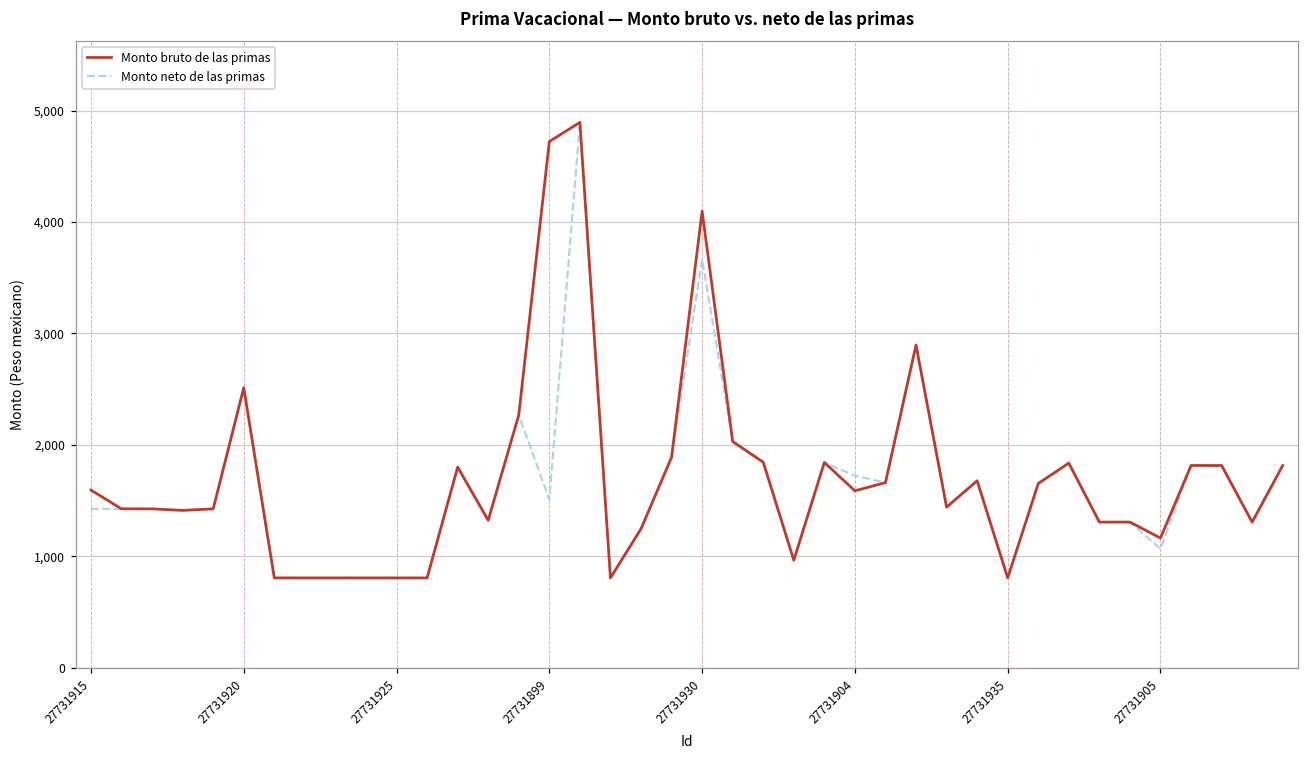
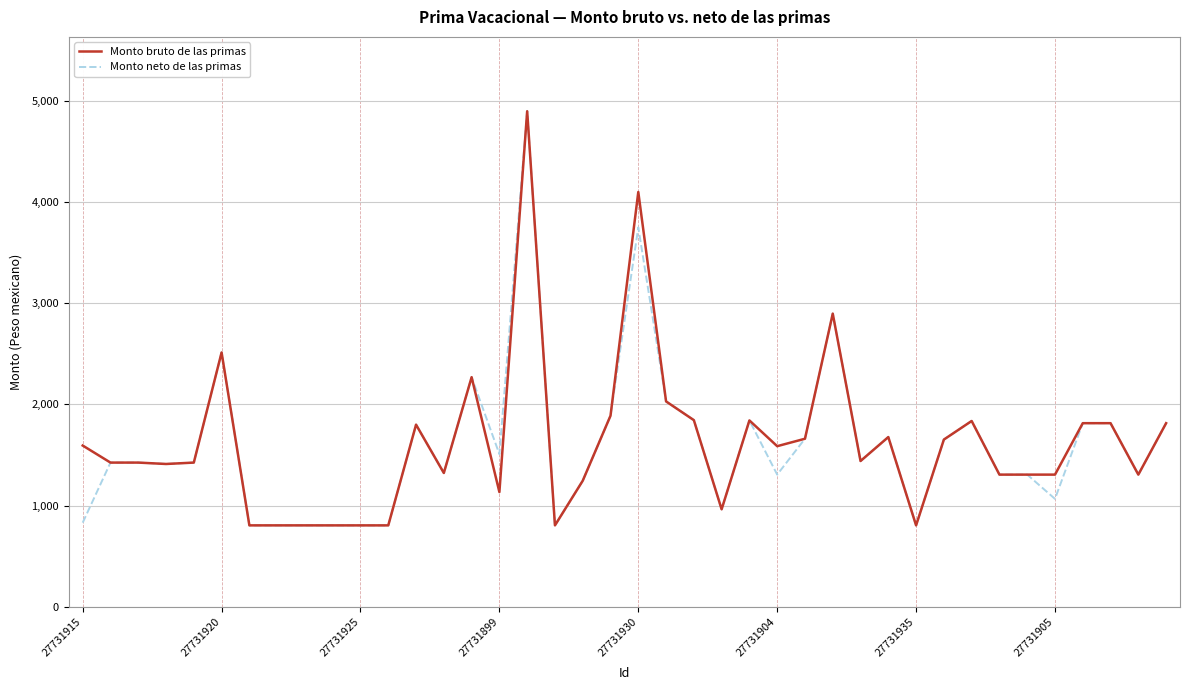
  {
    "Monto bruto de las primas": {
      "27731915": "1,590",
-     "27731899": "4,720",
+     "27731899": "1,130",
      "27731930": "4,100",
      "27731904": "1,590",
-     "27731905": "1,160"
+     "27731905": "1,310"
    },
    "Monto neto de las primas": {
-     "27731915": "1,430",
+     "27731915": "830",
      "27731899": "1,510",
-     "27731930": "3,670",
-     "27731904": "1,720",
+     "27731930": "3,750",
+     "27731904": "1,310",
      "27731905": "1,070"
    }
  }
